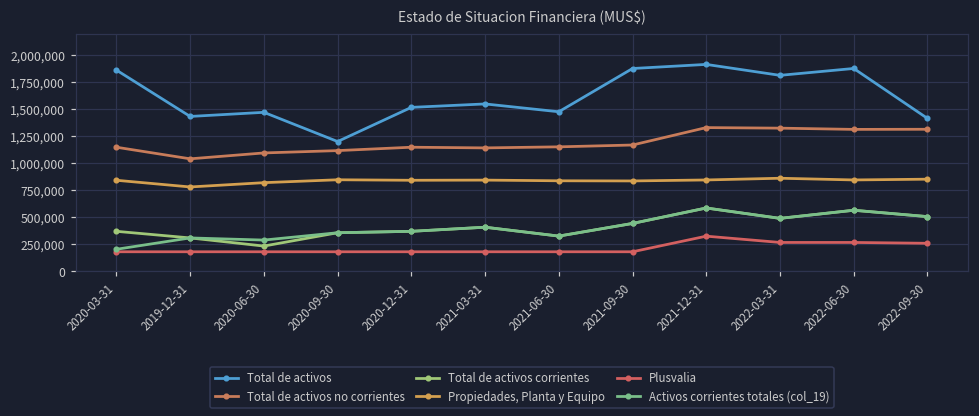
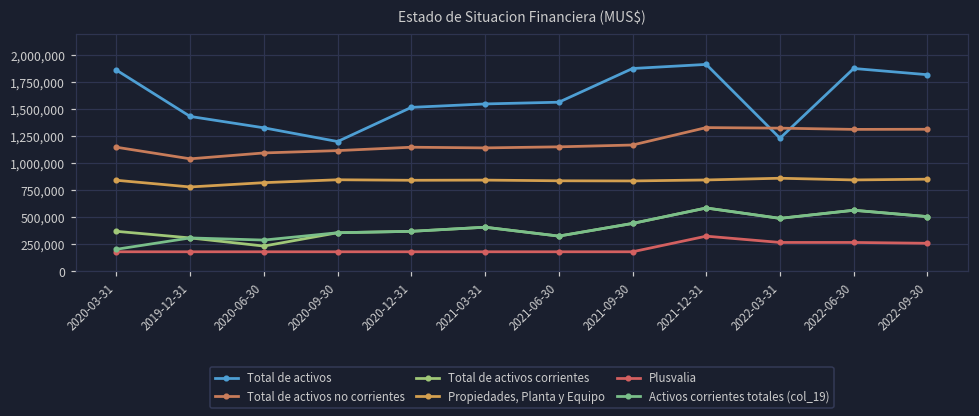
  {
    "Total de activos": {
      "2020-03-31": "1,900,000",
      "2019-12-31": "1,400,000",
-     "2020-06-30": "1,500,000",
+     "2020-06-30": "1,300,000",
      "2020-09-30": "1,200,000",
      "2020-12-31": "1,500,000",
      "2021-03-31": "1,500,000",
-     "2021-06-30": "1,500,000",
+     "2021-06-30": "1,600,000",
      "2021-09-30": "1,900,000",
      "2021-12-31": "1,900,000",
-     "2022-03-31": "1,800,000",
+     "2022-03-31": "1,200,000",
      "2022-06-30": "1,900,000",
-     "2022-09-30": "1,400,000"
+     "2022-09-30": "1,800,000"
    }
  }
